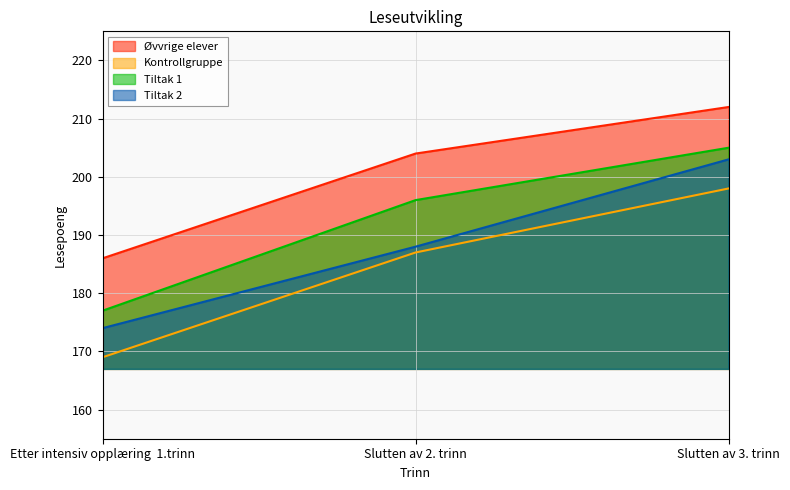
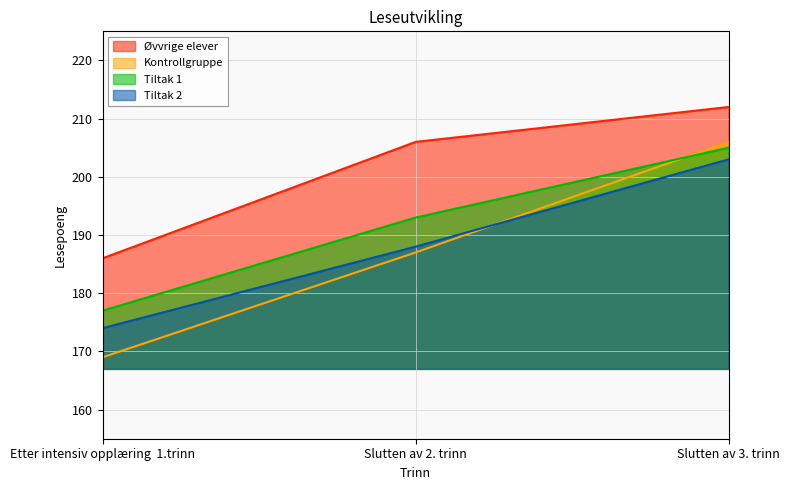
  {
    "Øvvrige elever": {
      "Etter intensiv opplæring 1.trinn": 186,
-     "Slutten av 2. trinn": 204,
+     "Slutten av 2. trinn": 206,
      "Slutten av 3. trinn": 212
    },
    "Kontrollgruppe": {
      "Etter intensiv opplæring 1.trinn": 169,
      "Slutten av 2. trinn": 187,
-     "Slutten av 3. trinn": 198
+     "Slutten av 3. trinn": 206
    },
    "Tiltak 1": {
      "Etter intensiv opplæring 1.trinn": 177,
-     "Slutten av 2. trinn": 196,
+     "Slutten av 2. trinn": 193,
      "Slutten av 3. trinn": 205
    },
    "Tiltak 2": {
      "Etter intensiv opplæring 1.trinn": 174,
      "Slutten av 2. trinn": 188,
      "Slutten av 3. trinn": 203
    }
  }
